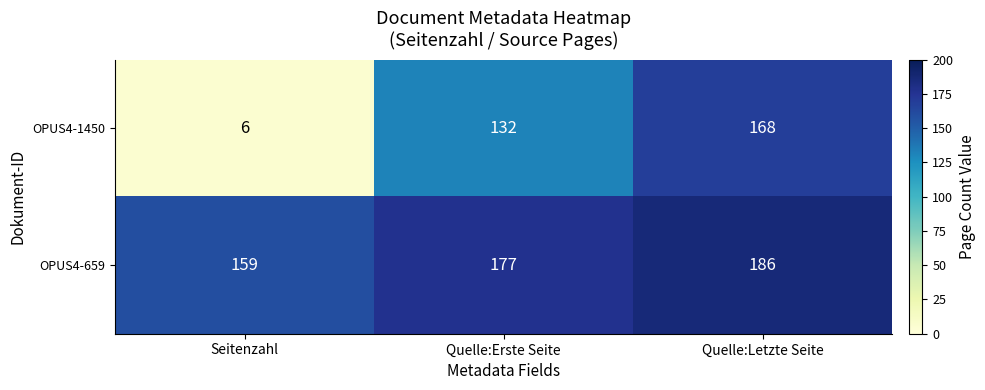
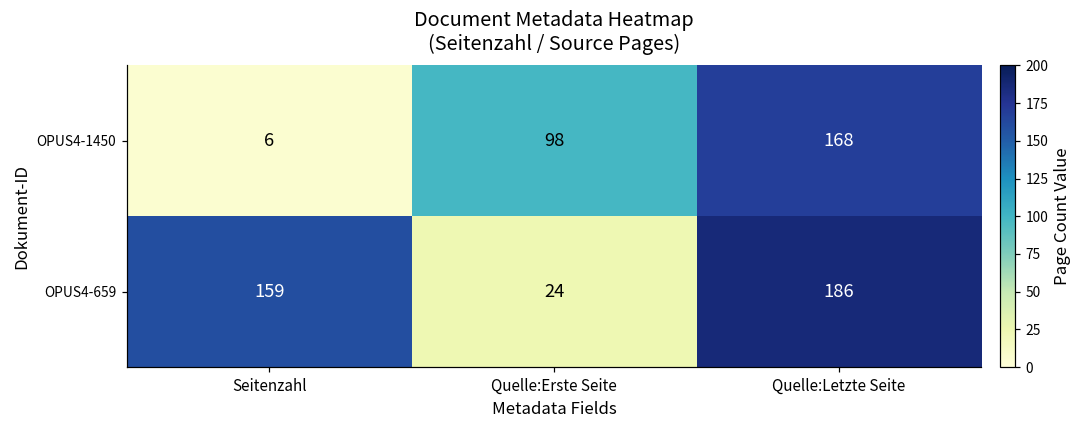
  {
    "OPUS4-1450": {
      "Seitenzahl": 6,
-     "Quelle:Erste Seite": 132,
+     "Quelle:Erste Seite": 98,
      "Quelle:Letzte Seite": 168
    },
    "OPUS4-659": {
      "Seitenzahl": 159,
-     "Quelle:Erste Seite": 177,
+     "Quelle:Erste Seite": 24,
      "Quelle:Letzte Seite": 186
    }
  }
